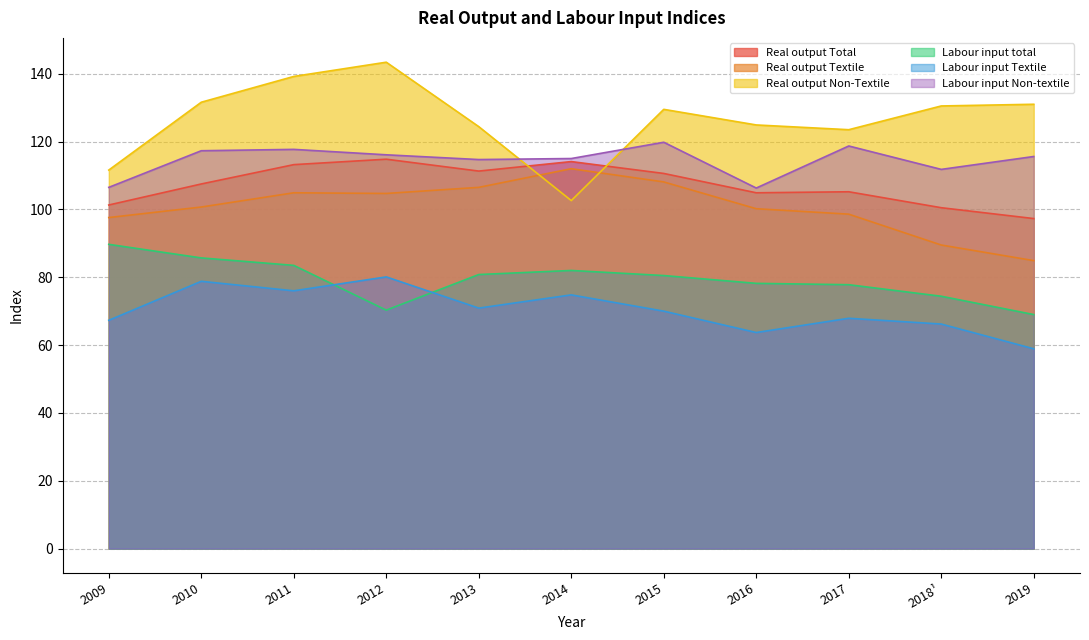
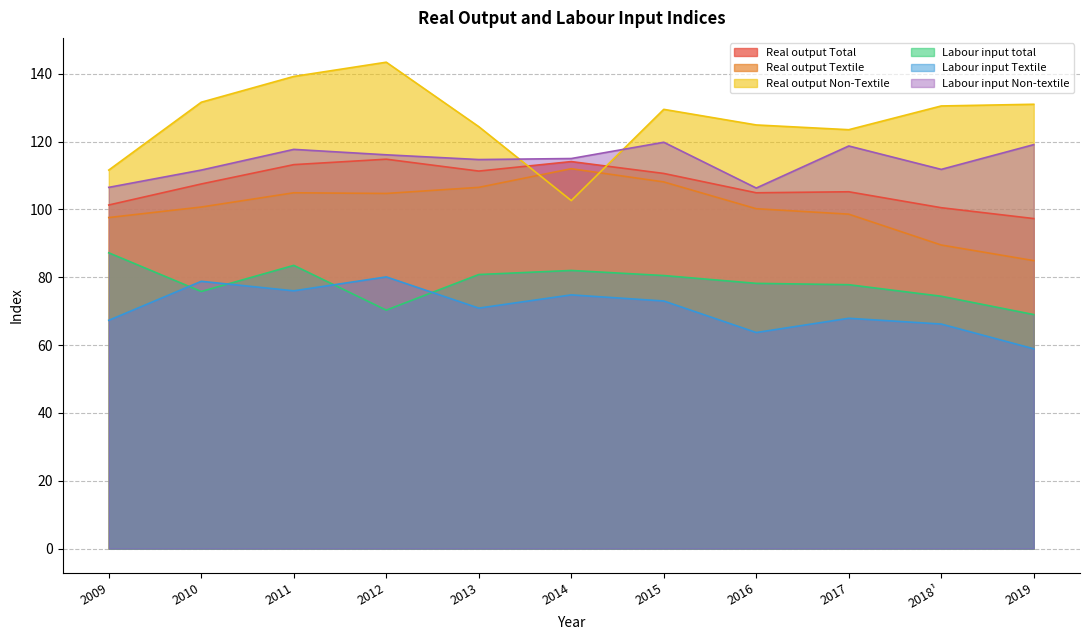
  {
    "Real output Non-Textile": {
      "2009": 112,
      "2010": 132,
      "2011": 139,
      "2012": 143,
      "2013": 124,
      "2014": 103,
      "2015": 130,
      "2016": 125,
      "2017": 124,
      "2018¹": 131,
      "2019": 131
    },
    "Labour input total": {
-     "2009": 90,
-     "2010": 86,
+     "2009": 87,
+     "2010": 76,
      "2011": 84,
      "2012": 70,
      "2013": 81,
      "2014": 82,
      "2015": 81,
      "2016": 78,
      "2017": 78,
      "2018¹": 74,
      "2019": 69
    },
    "Labour input Textile": {
      "2009": 67,
      "2010": 79,
      "2011": 76,
      "2012": 80,
      "2013": 71,
      "2014": 75,
-     "2015": 70,
+     "2015": 73,
      "2016": 64,
      "2017": 68,
      "2018¹": 66,
      "2019": 59
    },
    "Labour input Non-textile": {
      "2009": 107,
-     "2010": 117,
+     "2010": 112,
      "2011": 118,
      "2012": 116,
      "2013": 115,
      "2014": 115,
      "2015": 120,
      "2016": 106,
      "2017": 119,
      "2018¹": 112,
-     "2019": 116
+     "2019": 119
    }
  }
